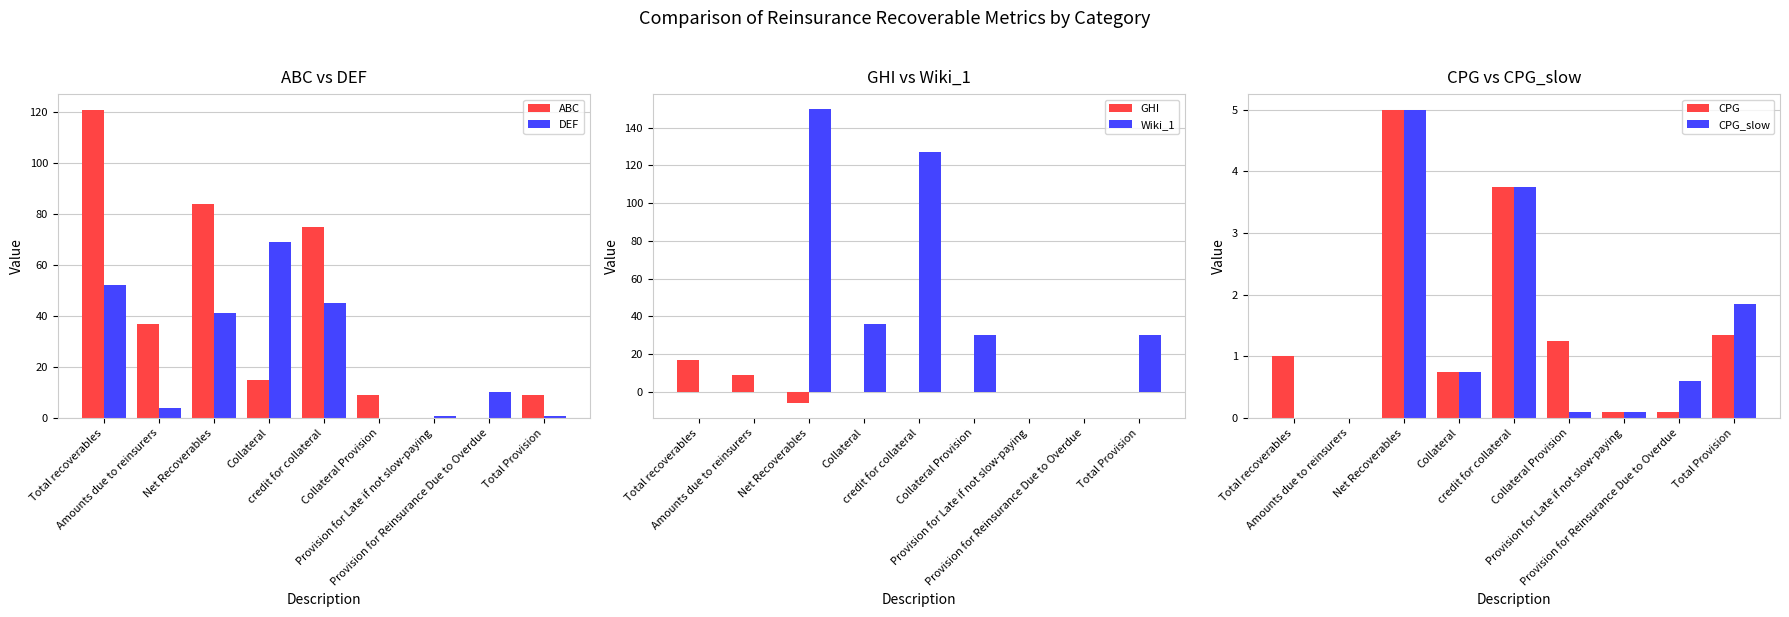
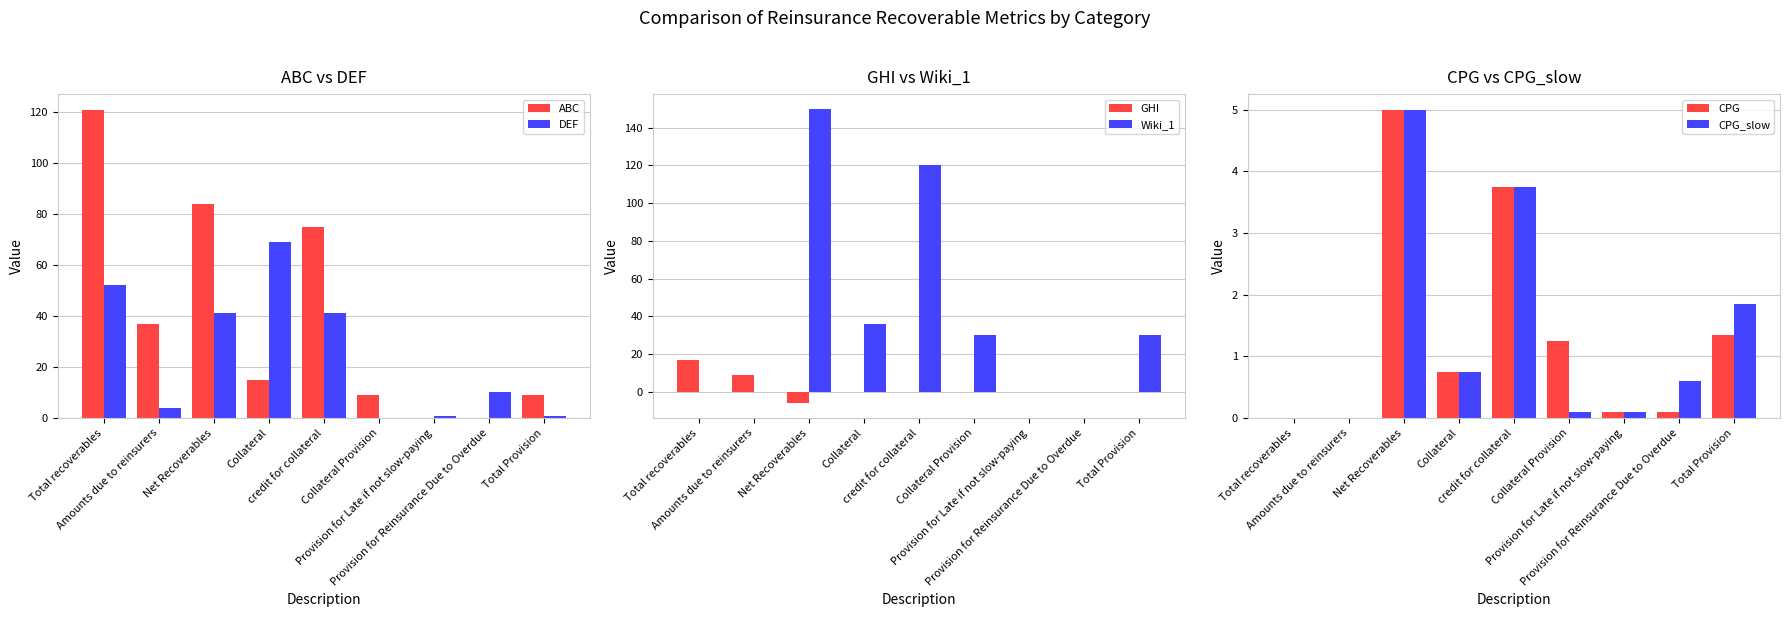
  {
    "ABC vs DEF": {
      "ABC": {
        "Total recoverables": 121,
        "Amounts due to reinsurers": 37,
        "Net Recoverables": 84,
        "Collateral": 15,
        "credit for collateral": 75,
        "Collateral Provision": 9,
        "Provision for Late if not slow-paying": 0,
        "Provision for Reinsurance Due to Overdue": 0,
        "Total Provision": 9
      },
      "DEF": {
        "Total recoverables": 52,
        "Amounts due to reinsurers": 4,
        "Net Recoverables": 41,
        "Collateral": 69,
-       "credit for collateral": 45,
+       "credit for collateral": 41,
        "Collateral Provision": 0,
        "Provision for Reinsurance Due to Overdue": 10
      }
    },
    "GHI vs Wiki_1": {
      "GHI": {
        "Total recoverables": 17,
        "Amounts due to reinsurers": 9,
        "Net Recoverables": -6,
        "Collateral": 0,
        "credit for collateral": 0,
        "Collateral Provision": 0,
        "Provision for Late if not slow-paying": 0,
        "Provision for Reinsurance Due to Overdue": 0,
        "Total Provision": 0
      },
      "Wiki_1": {
        "Total recoverables": 0,
        "Amounts due to reinsurers": 0,
        "Net Recoverables": 150,
        "Collateral": 36,
-       "credit for collateral": 127,
+       "credit for collateral": 120,
        "Collateral Provision": 30,
        "Provision for Late if not slow-paying": 0,
        "Provision for Reinsurance Due to Overdue": 0,
        "Total Provision": 30
      }
    },
    "CPG vs CPG_slow": {
      "CPG": {
-       "Total recoverables": 1,
+       "Total recoverables": 0,
        "Amounts due to reinsurers": 0,
        "Net Recoverables": 5,
        "Collateral": 0.8,
        "credit for collateral": 3.8,
        "Collateral Provision": 1.3,
        "Provision for Late if not slow-paying": 0.1,
        "Provision for Reinsurance Due to Overdue": 0.1,
        "Total Provision": 1.4
      },
      "CPG_slow": {
        "Total recoverables": 0,
        "Amounts due to reinsurers": 0,
        "Net Recoverables": 5,
        "Collateral": 0.8,
        "credit for collateral": 3.8,
        "Collateral Provision": 0.1,
        "Provision for Late if not slow-paying": 0.1,
        "Provision for Reinsurance Due to Overdue": 0.6,
        "Total Provision": 1.9
      }
    }
  }
